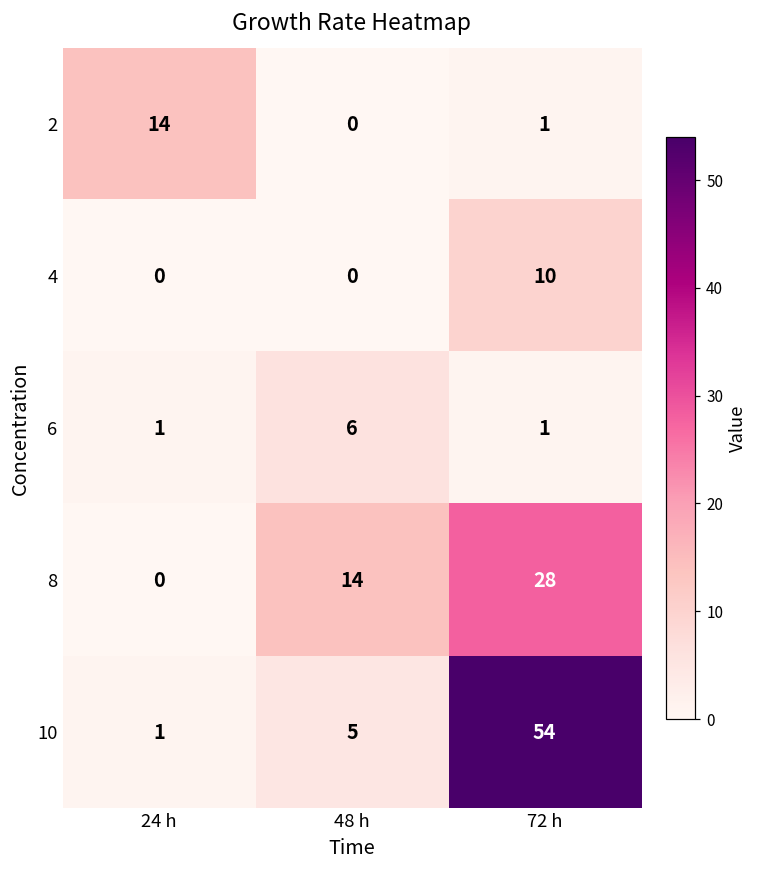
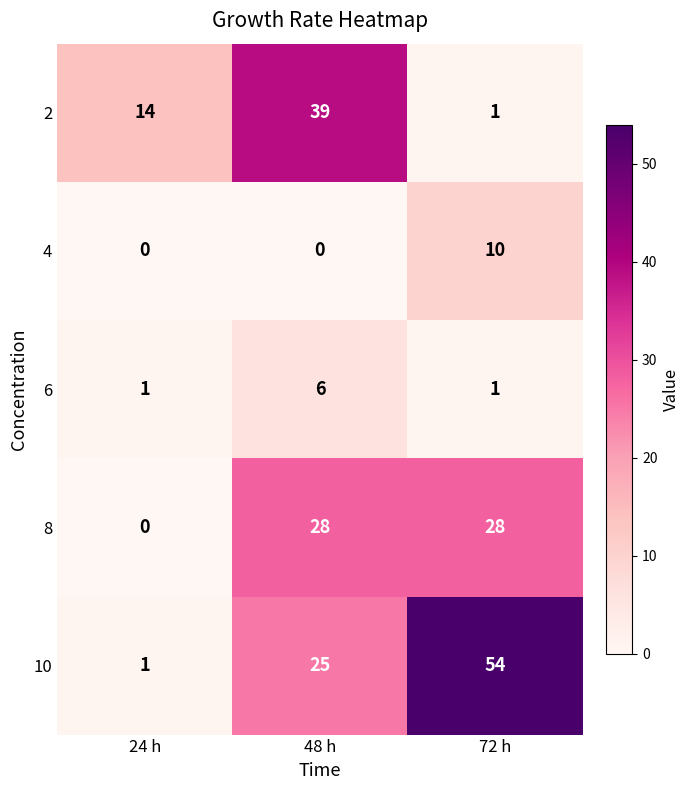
  {
    "2": {
      "24 h": 14,
-     "48 h": 0,
+     "48 h": 39,
      "72 h": 1
    },
    "4": {
      "24 h": 0,
      "48 h": 0,
      "72 h": 10
    },
    "6": {
      "24 h": 1,
      "48 h": 6,
      "72 h": 1
    },
    "8": {
      "24 h": 0,
-     "48 h": 14,
+     "48 h": 28,
      "72 h": 28
    },
    "10": {
      "24 h": 1,
-     "48 h": 5,
+     "48 h": 25,
      "72 h": 54
    }
  }
